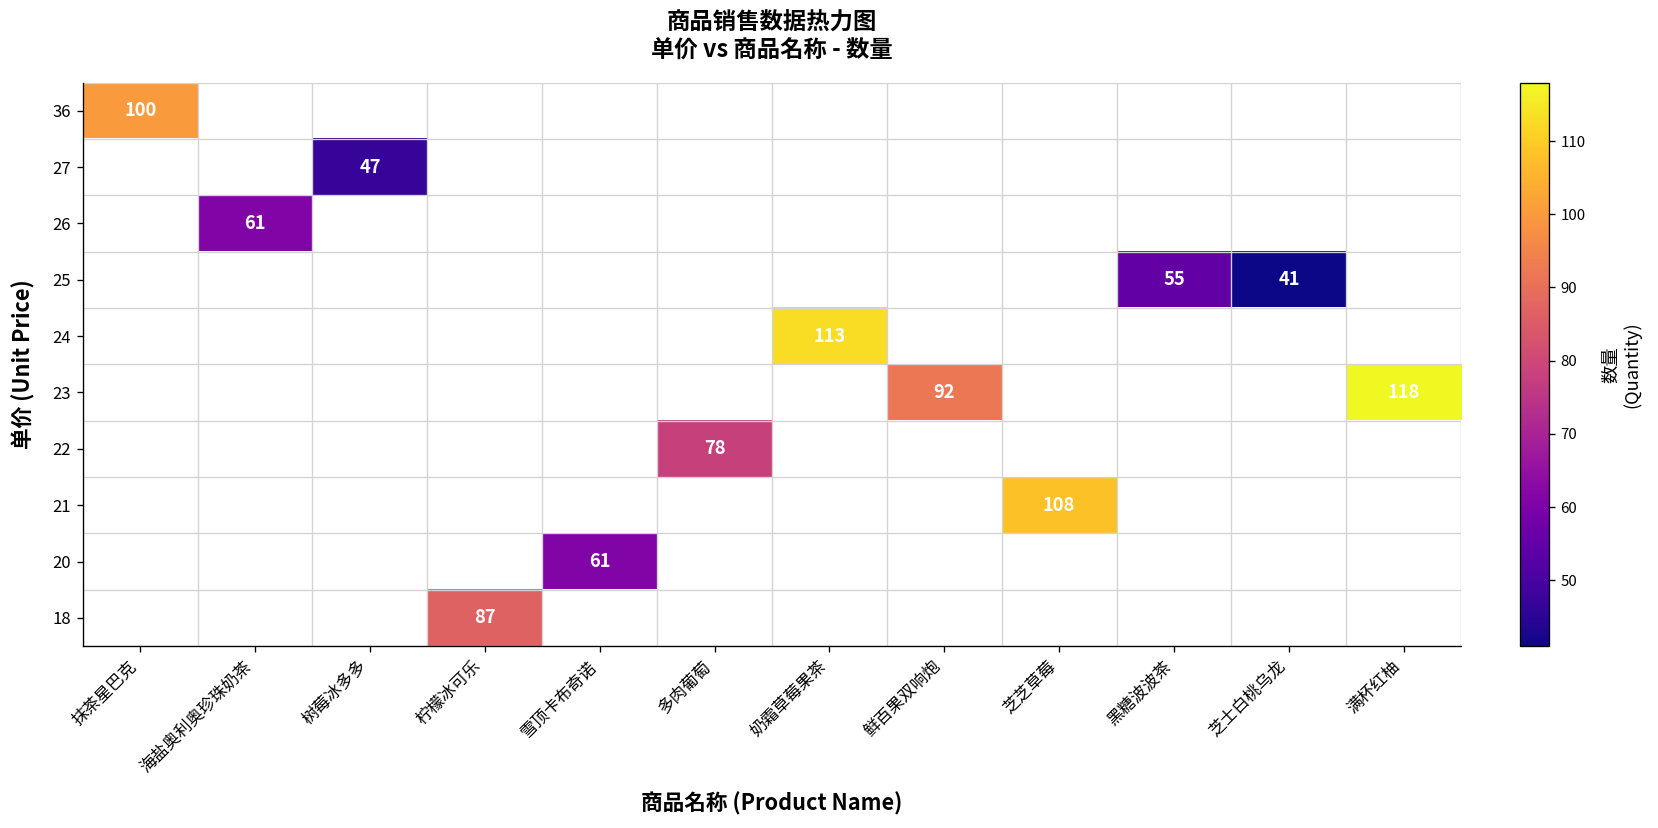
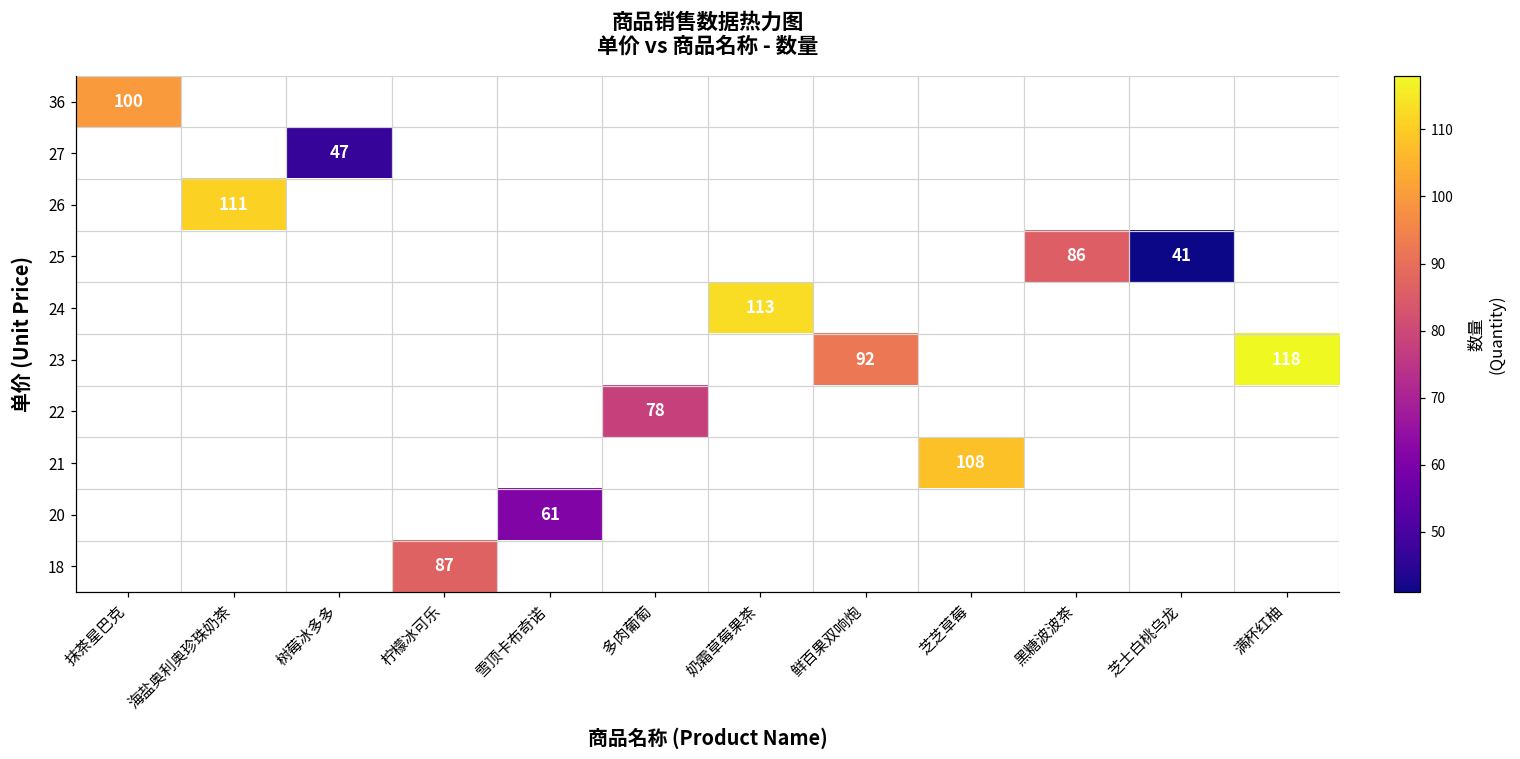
  {
    "36": {
      "抹茶星巴克": 100
    },
    "27": {
      "树莓冰多多": 47
    },
    "26": {
-     "海盐奥利奥珍珠奶茶": 61
+     "海盐奥利奥珍珠奶茶": 111
    },
    "25": {
-     "黑糖波波茶": 55,
+     "黑糖波波茶": 86,
      "芝士白桃乌龙": 41
    },
    "24": {
      "奶霜草莓果茶": 113
    },
    "23": {
      "鲜百果双响炮": 92,
      "满杯红柚": 118
    },
    "22": {
      "多肉葡萄": 78
    },
    "21": {
      "芝芝草莓": 108
    },
    "20": {
      "雪顶卡布奇诺": 61
    },
    "18": {
      "柠檬冰可乐": 87
    }
  }
